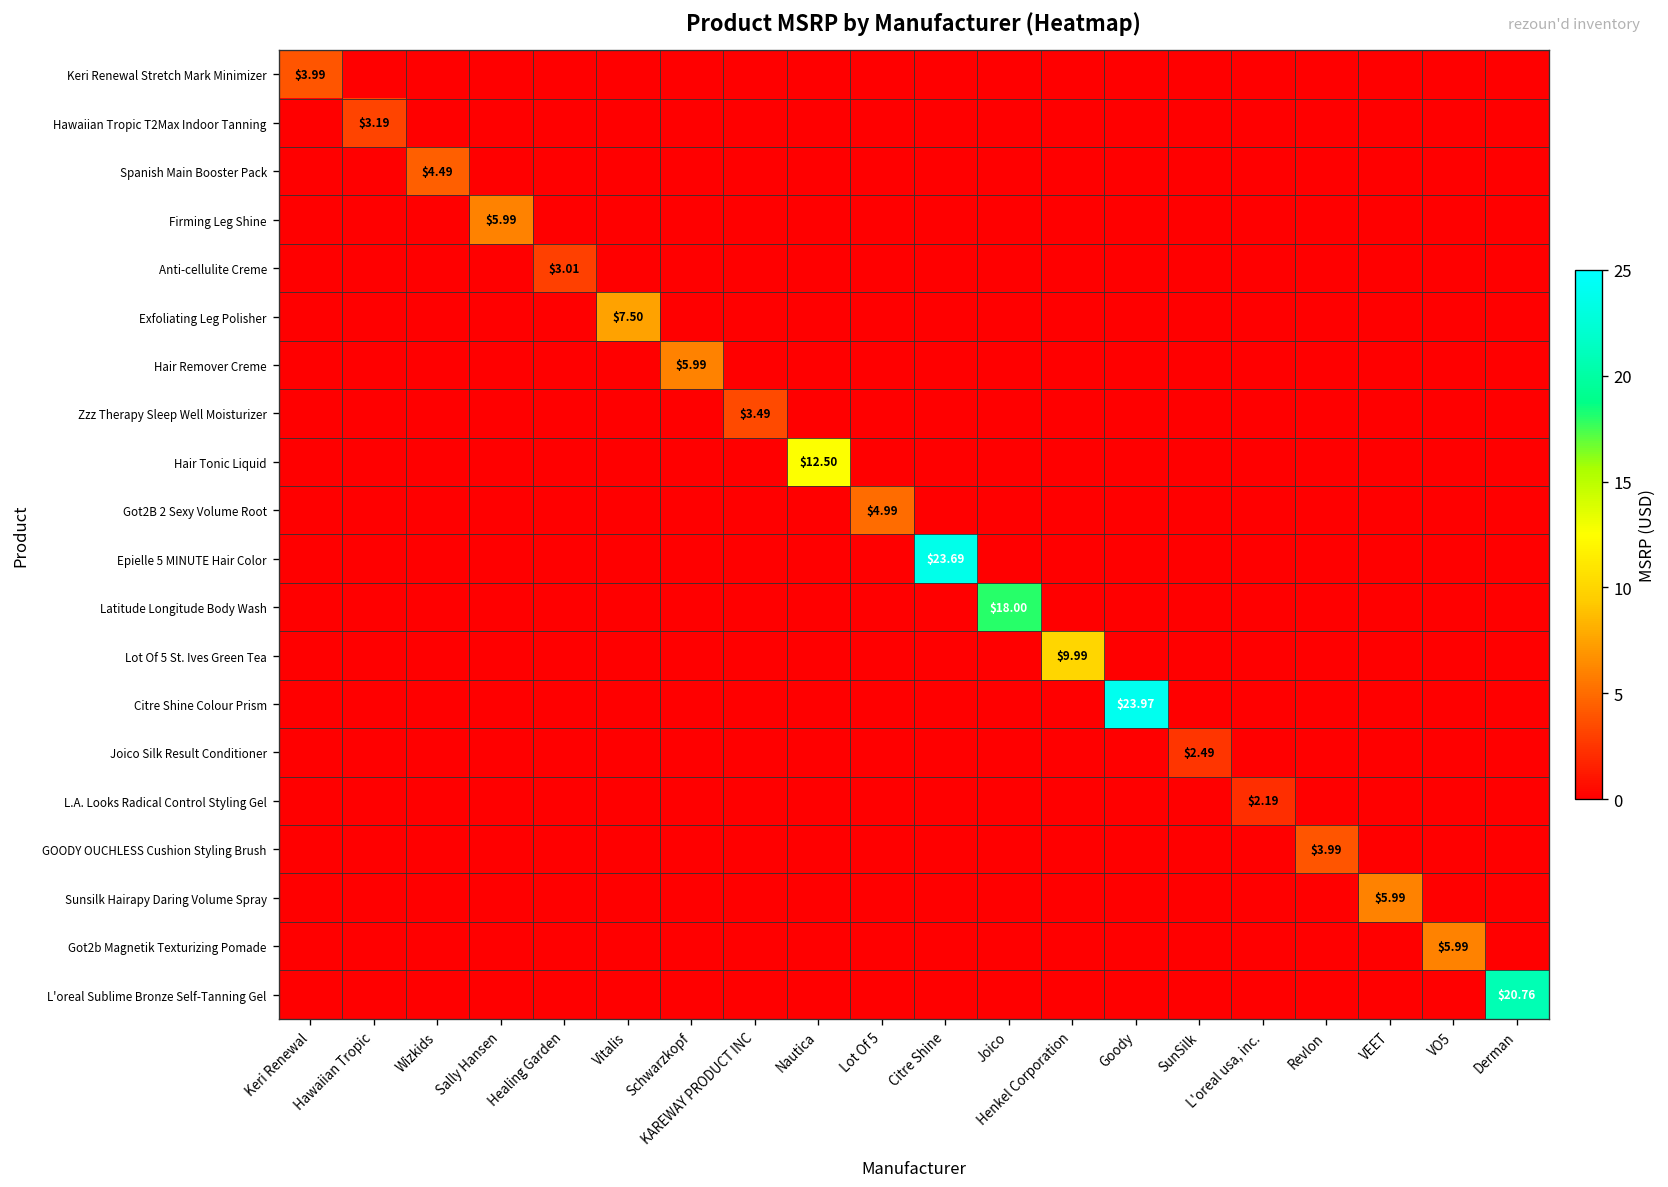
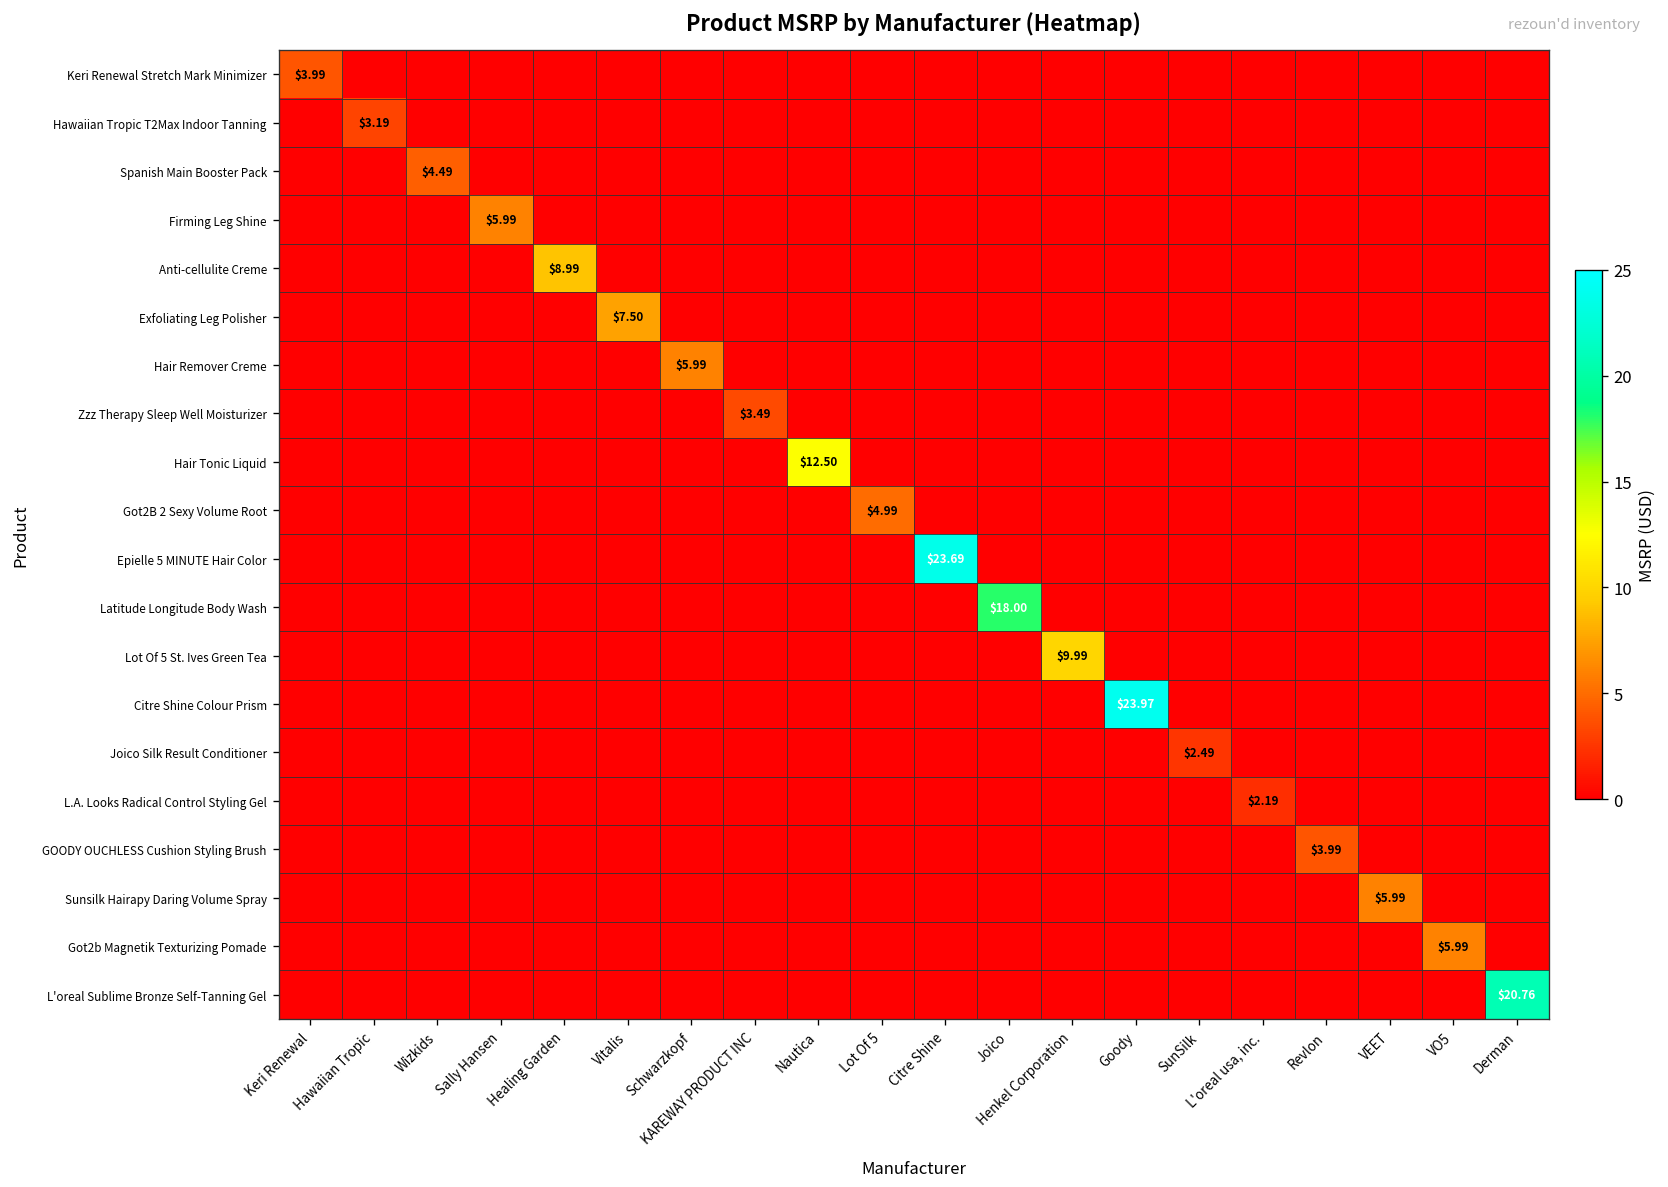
  {
    "Keri Renewal Stretch Mark Minimizer": {
      "Keri Renewal": "$3.99"
    },
    "Hawaiian Tropic T2Max Indoor Tanning": {
      "Hawaiian Tropic": "$3.19"
    },
    "Spanish Main Booster Pack": {
      "Wizkids": "$4.49"
    },
    "Firming Leg Shine": {
      "Sally Hansen": "$5.99"
    },
    "Anti-cellulite Creme": {
-     "Healing Garden": "$3.01"
+     "Healing Garden": "$8.99"
    },
    "Exfoliating Leg Polisher": {
      "Vitalis": "$7.50"
    },
    "Hair Remover Creme": {
      "Schwarzkopf": "$5.99"
    },
    "Zzz Therapy Sleep Well Moisturizer": {
      "KAREWAY PRODUCT INC": "$3.49"
    },
    "Hair Tonic Liquid": {
      "Nautica": "$12.50"
    },
    "Got2B 2 Sexy Volume Root": {
      "Lot Of 5": "$4.99"
    },
    "Epielle 5 MINUTE Hair Color": {
      "Citre Shine": "$23.69"
    },
    "Latitude Longitude Body Wash": {
      "Joico": "$18.00"
    },
    "Lot Of 5 St. Ives Green Tea": {
      "Henkel Corporation": "$9.99"
    },
    "Citre Shine Colour Prism": {
      "Goody": "$23.97"
    },
    "Joico Silk Result Conditioner": {
      "SunSilk": "$2.49"
    },
    "L.A. Looks Radical Control Styling Gel": {
      "L'oreal usa, inc.": "$2.19"
    },
    "GOODY OUCHLESS Cushion Styling Brush": {
      "Revlon": "$3.99"
    },
    "Sunsilk Hairapy Daring Volume Spray": {
      "VEET": "$5.99"
    },
    "Got2b Magnetik Texturizing Pomade": {
      "VO5": "$5.99"
    },
    "L'oreal Sublime Bronze Self-Tanning Gel": {
      "Derman": "$20.76"
    }
  }
